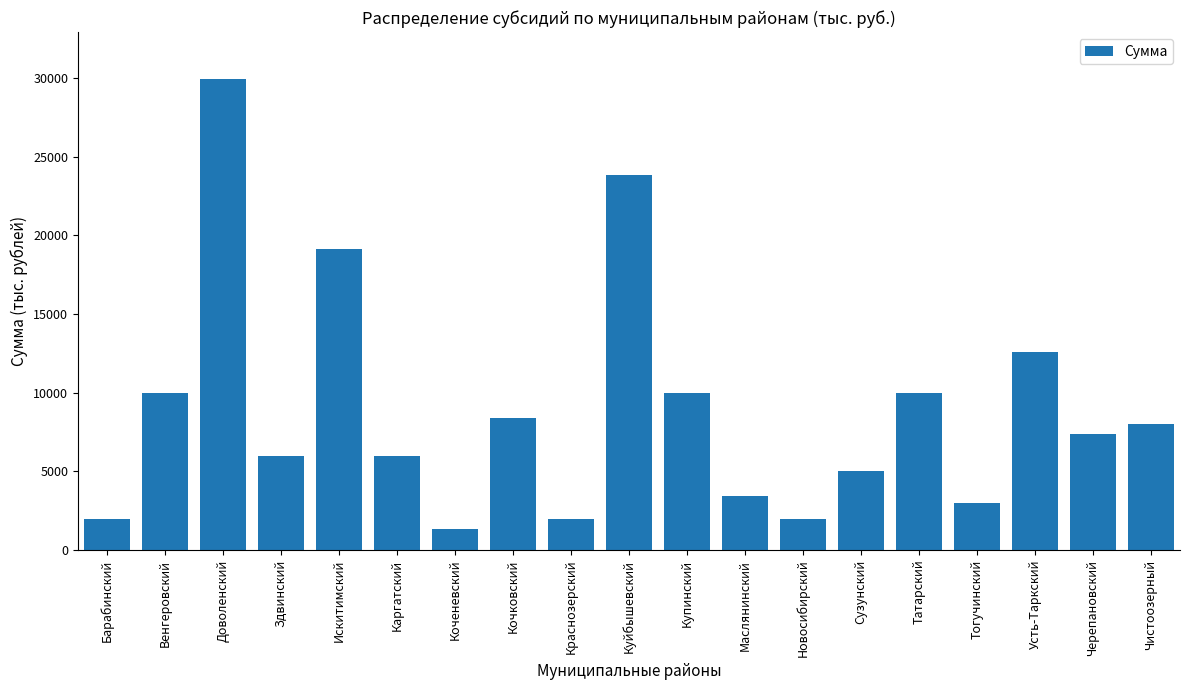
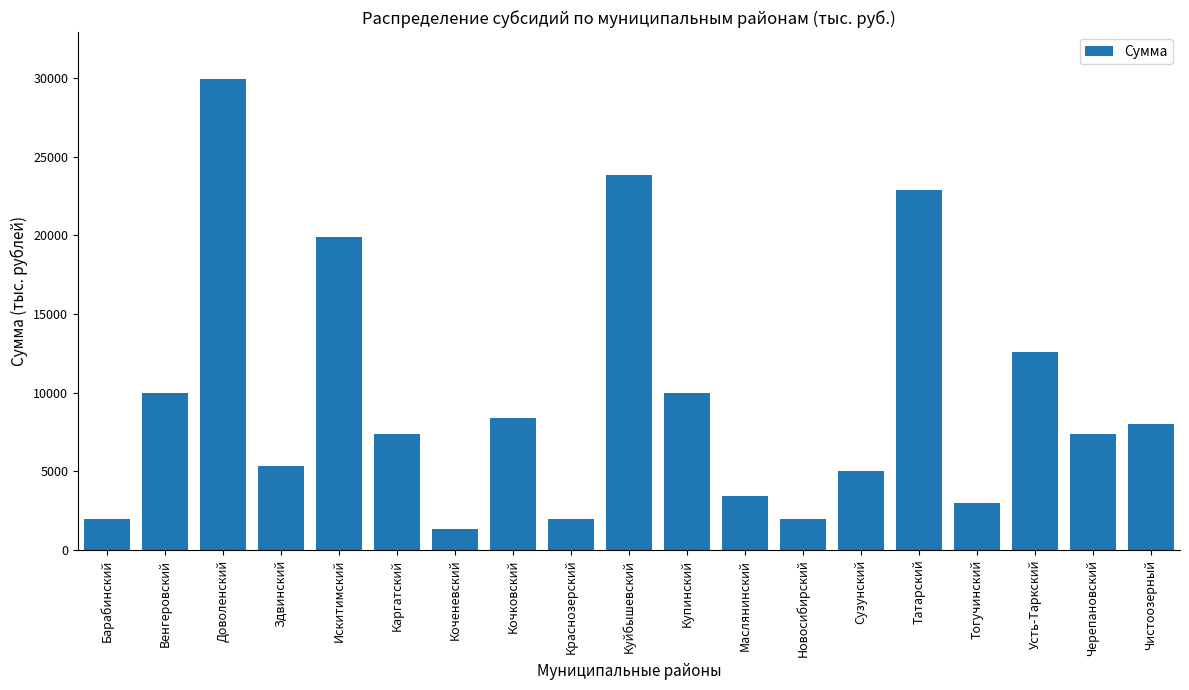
  {
    "Барабинский": 2000,
    "Венгеровский": 10000,
    "Доволенский": 29900,
-   "Здвинский": 6000,
-   "Искитимский": 19200,
-   "Каргатский": 6000,
+   "Здвинский": 5300,
+   "Искитимский": 19900,
+   "Каргатский": 7400,
    "Коченевский": 1300,
    "Кочковский": 8400,
    "Краснозерский": 2000,
    "Куйбышевский": 23800,
    "Купинский": 10000,
    "Маслянинский": 3400,
    "Новосибирский": 2000,
    "Сузунский": 5000,
-   "Татарский": 10000,
+   "Татарский": 22900,
    "Тогучинский": 3000,
    "Усть-Таркский": 12600,
    "Черепановский": 7400,
    "Чистоозерный": 8000
  }
